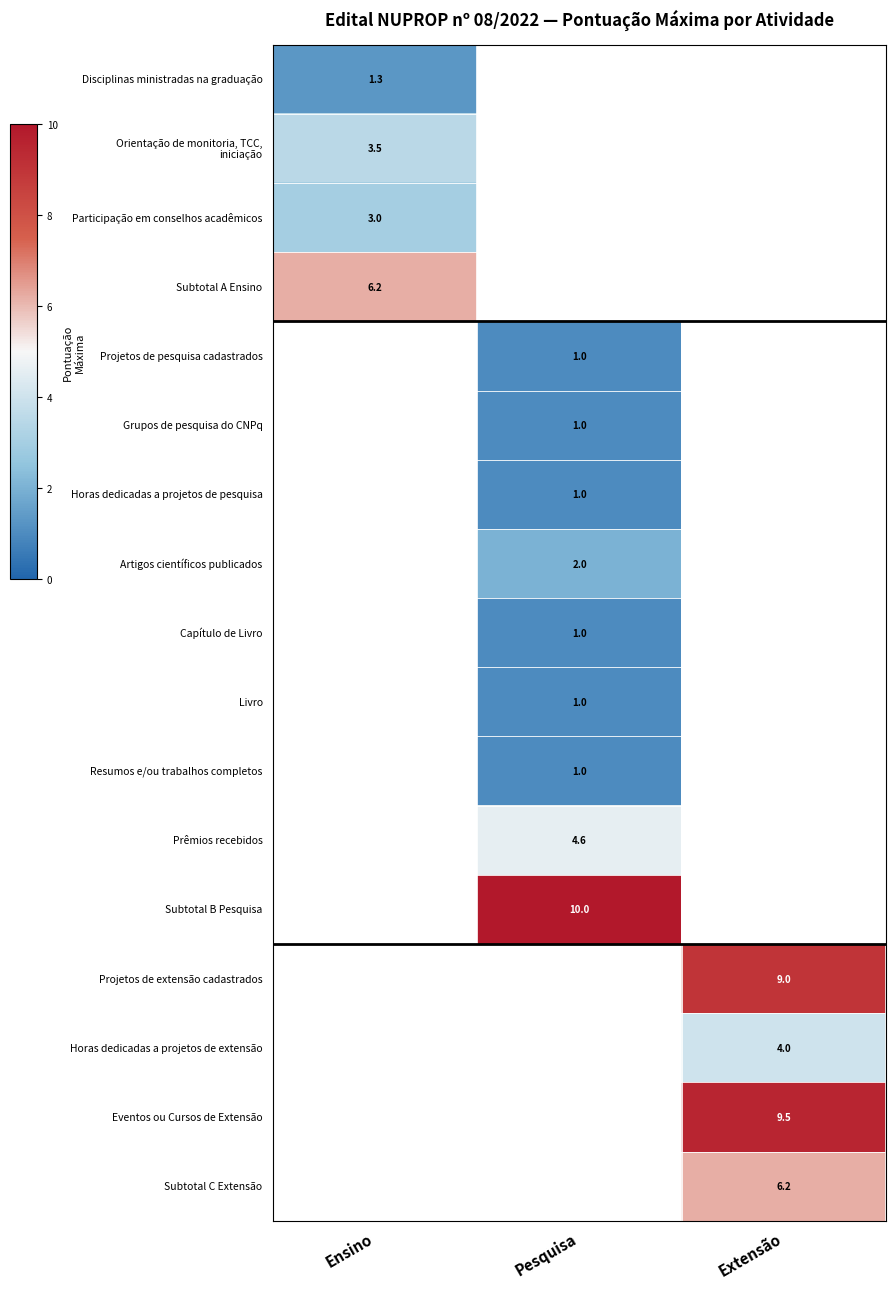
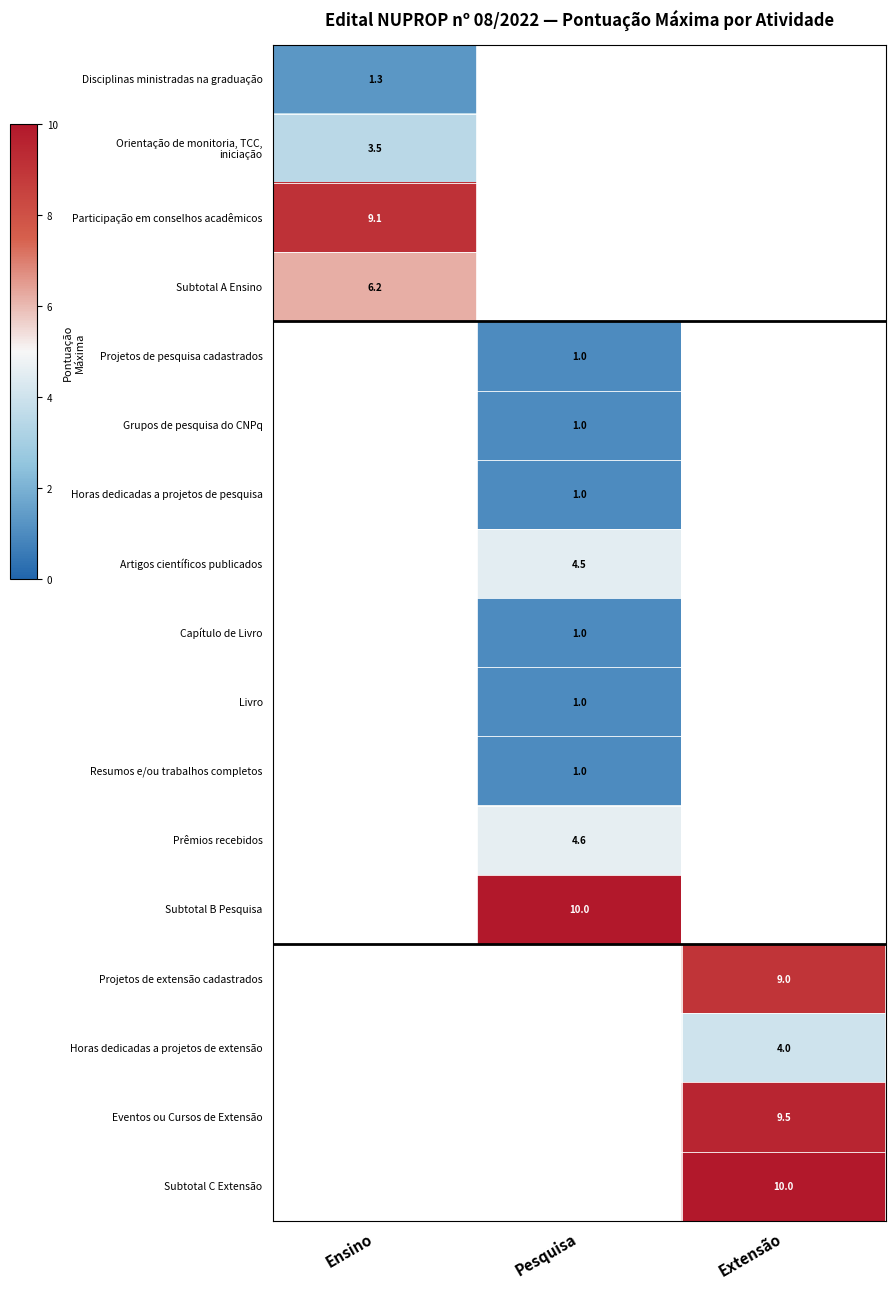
  {
    "Disciplinas ministradas na graduação": {
      "Ensino": 1.3
    },
    "Orientação de monitoria, TCC, iniciação": {
      "Ensino": 3.5
    },
    "Participação em conselhos acadêmicos": {
-     "Ensino": 3.0
+     "Ensino": 9.1
    },
    "Subtotal A Ensino": {
      "Ensino": 6.2
    },
    "Projetos de pesquisa cadastrados": {
      "Pesquisa": 1.0
    },
    "Grupos de pesquisa do CNPq": {
      "Pesquisa": 1.0
    },
    "Horas dedicadas a projetos de pesquisa": {
      "Pesquisa": 1.0
    },
    "Artigos científicos publicados": {
-     "Pesquisa": 2.0
+     "Pesquisa": 4.5
    },
    "Capítulo de Livro": {
      "Pesquisa": 1.0
    },
    "Livro": {
      "Pesquisa": 1.0
    },
    "Resumos e/ou trabalhos completos": {
      "Pesquisa": 1.0
    },
    "Prêmios recebidos": {
      "Pesquisa": 4.6
    },
    "Subtotal B Pesquisa": {
      "Pesquisa": 10.0
    },
    "Projetos de extensão cadastrados": {
      "Extensão": 9.0
    },
    "Horas dedicadas a projetos de extensão": {
      "Extensão": 4.0
    },
    "Eventos ou Cursos de Extensão": {
      "Extensão": 9.5
    },
    "Subtotal C Extensão": {
-     "Extensão": 6.2
+     "Extensão": 10.0
    }
  }
